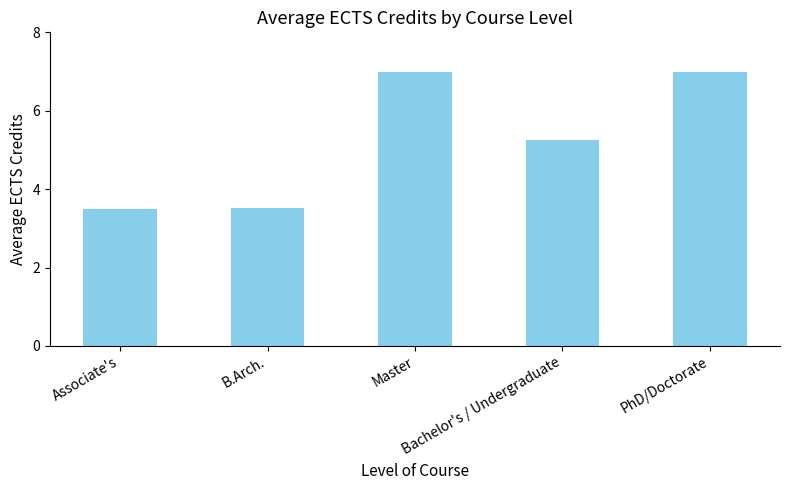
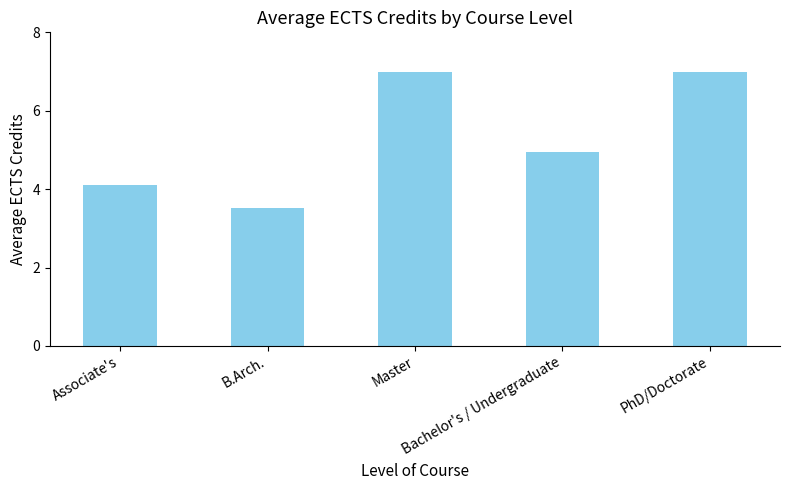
  {
-   "Associate's": 3.5,
+   "Associate's": 4.1,
    "B.Arch.": 3.5,
    "Master": 7.0,
-   "Bachelor's / Undergraduate": 5.3,
+   "Bachelor's / Undergraduate": 4.9,
    "PhD/Doctorate": 7.0
  }
